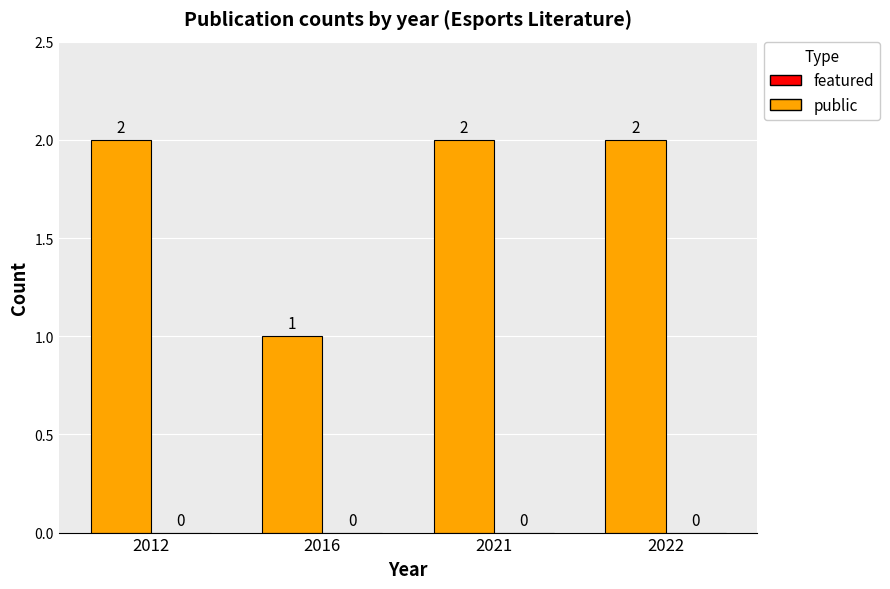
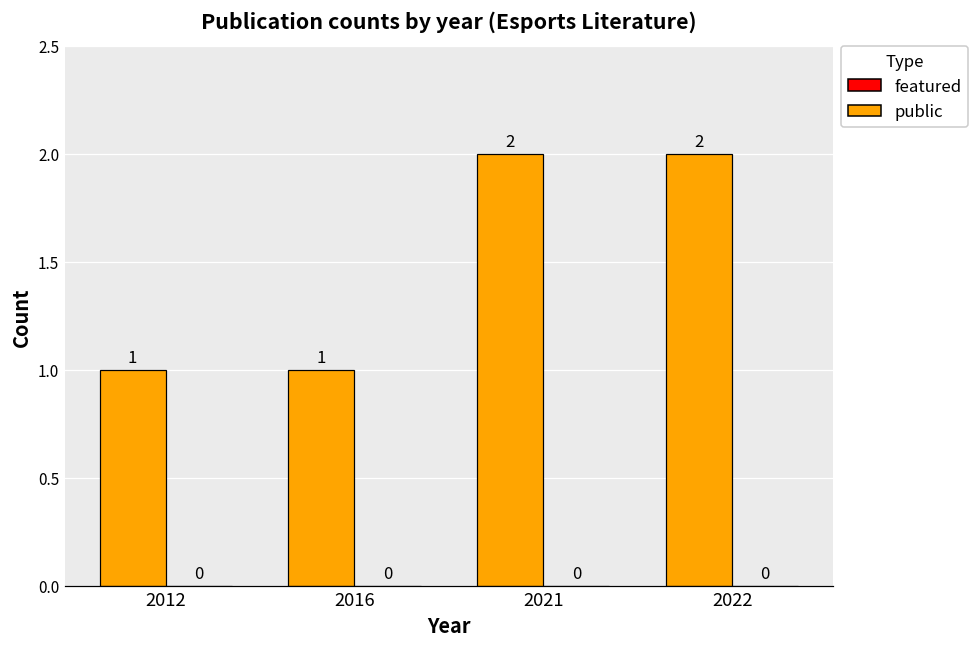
  {
    "public": {
-     "2012": 2,
+     "2012": 1,
      "2016": 1,
      "2021": 2,
      "2022": 2
    },
    "featured": {
      "2012": 0,
      "2016": 0,
      "2021": 0,
      "2022": 0
    }
  }
